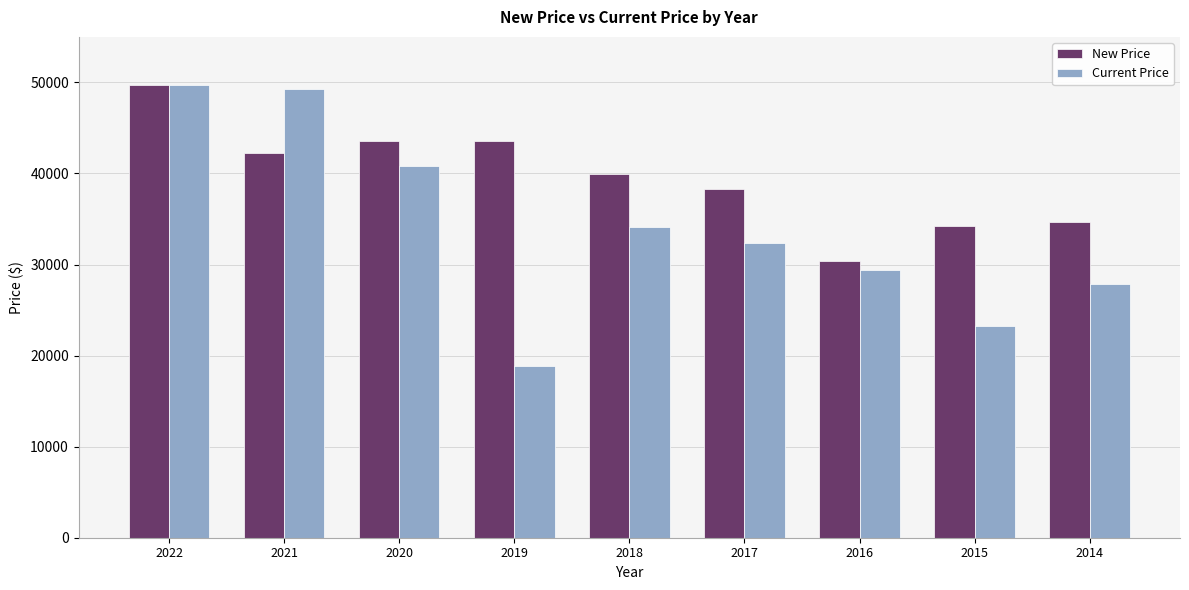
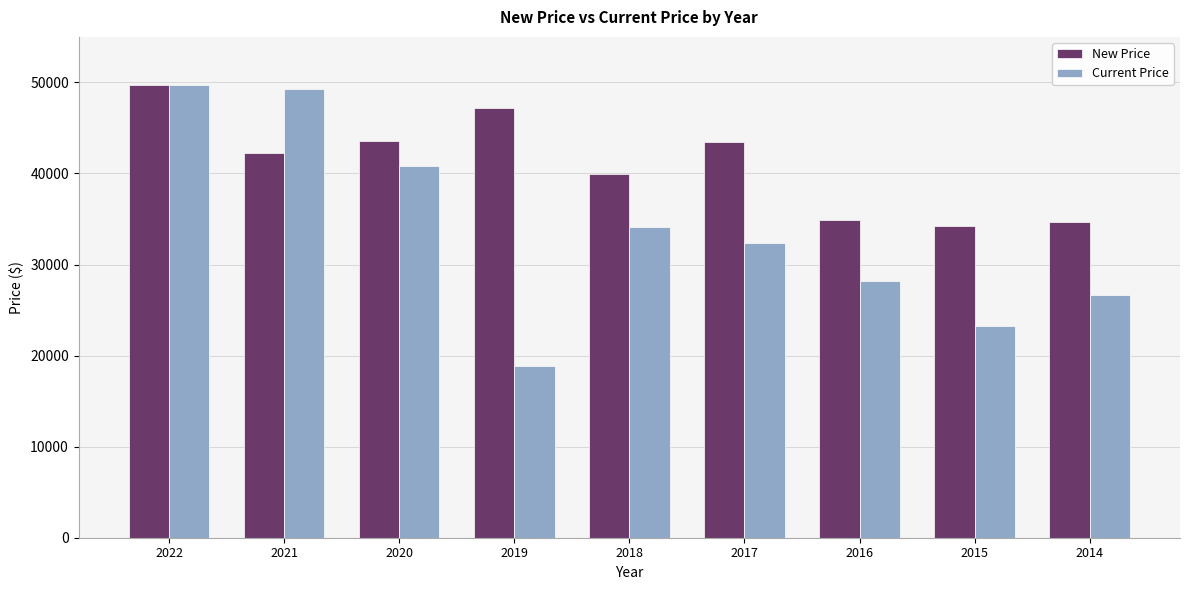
  {
    "New Price": {
      "2022": 50000,
      "2021": 42000,
      "2020": 44000,
-     "2019": 44000,
+     "2019": 47000,
      "2018": 40000,
-     "2017": 38000,
-     "2016": 30000,
+     "2017": 43000,
+     "2016": 35000,
      "2015": 34000,
      "2014": 35000
    },
    "Current Price": {
      "2022": 50000,
      "2021": 49000,
      "2020": 41000,
      "2019": 19000,
      "2018": 34000,
      "2017": 32000,
-     "2016": 29000,
+     "2016": 28000,
      "2015": 23000,
-     "2014": 28000
+     "2014": 27000
    }
  }
